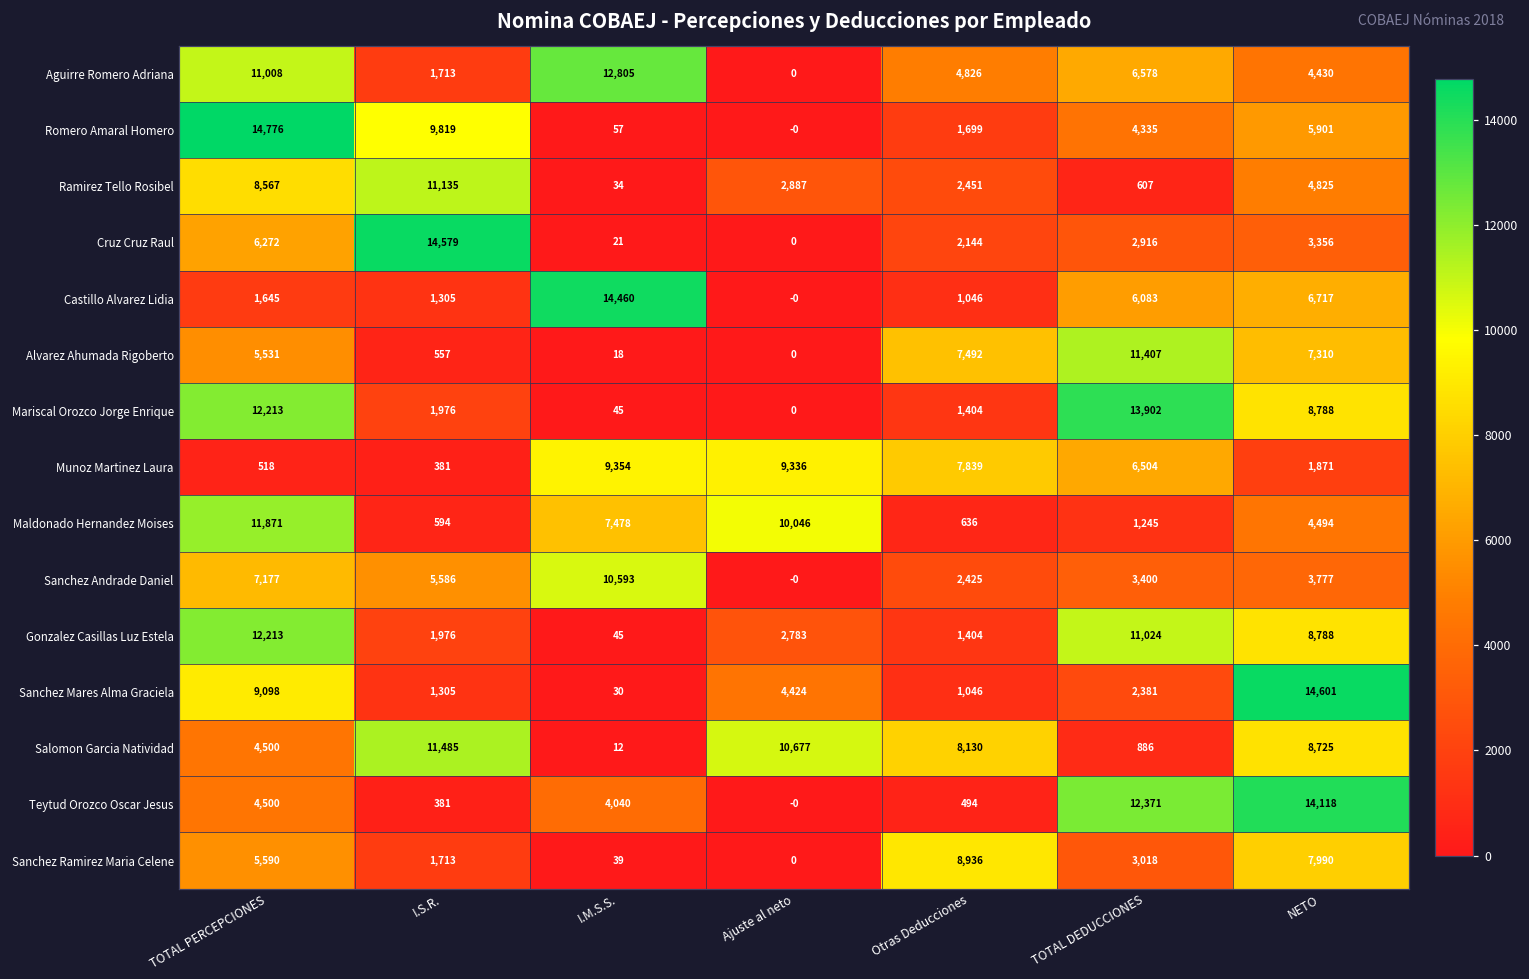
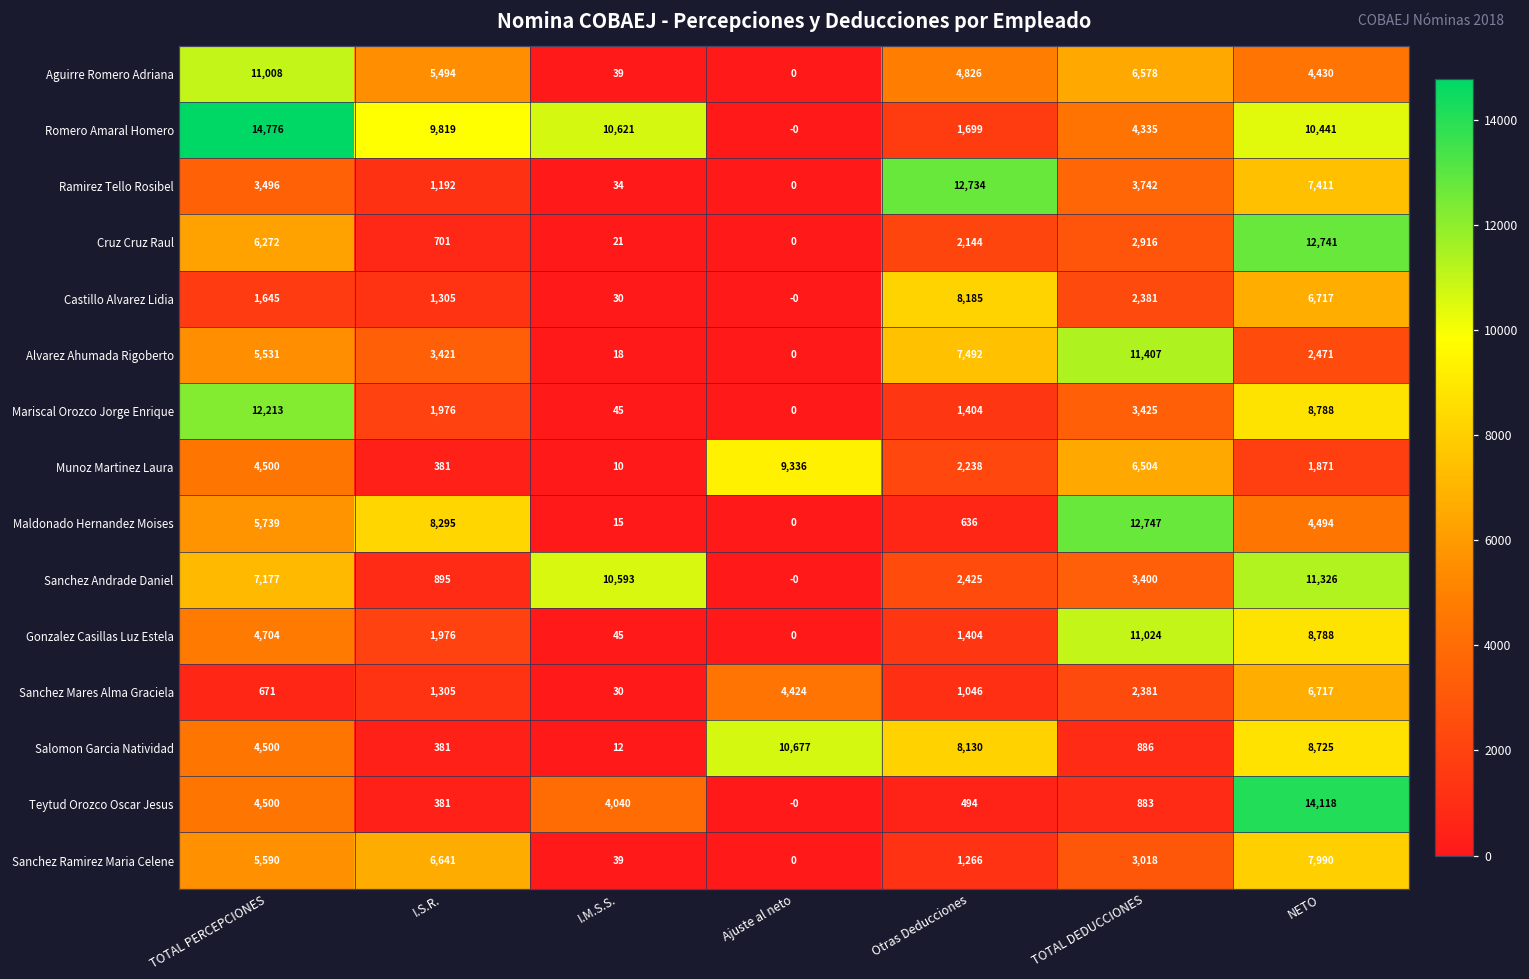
  {
    "Aguirre Romero Adriana": {
      "TOTAL PERCEPCIONES": "11,008",
-     "I.S.R.": "1,713",
-     "I.M.S.S.": "12,805",
+     "I.S.R.": "5,494",
+     "I.M.S.S.": "39",
      "Ajuste al neto": "0",
      "Otras Deducciones": "4,826",
      "TOTAL DEDUCCIONES": "6,578",
      "NETO": "4,430"
    },
    "Romero Amaral Homero": {
      "TOTAL PERCEPCIONES": "14,776",
      "I.S.R.": "9,819",
-     "I.M.S.S.": "57",
+     "I.M.S.S.": "10,621",
      "Ajuste al neto": "-0",
      "Otras Deducciones": "1,699",
      "TOTAL DEDUCCIONES": "4,335",
-     "NETO": "5,901"
+     "NETO": "10,441"
    },
    "Ramirez Tello Rosibel": {
-     "TOTAL PERCEPCIONES": "8,567",
-     "I.S.R.": "11,135",
+     "TOTAL PERCEPCIONES": "3,496",
+     "I.S.R.": "1,192",
      "I.M.S.S.": "34",
-     "Ajuste al neto": "2,887",
-     "Otras Deducciones": "2,451",
-     "TOTAL DEDUCCIONES": "607",
-     "NETO": "4,825"
+     "Ajuste al neto": "0",
+     "Otras Deducciones": "12,734",
+     "TOTAL DEDUCCIONES": "3,742",
+     "NETO": "7,411"
    },
    "Cruz Cruz Raul": {
      "TOTAL PERCEPCIONES": "6,272",
-     "I.S.R.": "14,579",
+     "I.S.R.": "701",
      "I.M.S.S.": "21",
      "Ajuste al neto": "0",
      "Otras Deducciones": "2,144",
      "TOTAL DEDUCCIONES": "2,916",
-     "NETO": "3,356"
+     "NETO": "12,741"
    },
    "Castillo Alvarez Lidia": {
      "TOTAL PERCEPCIONES": "1,645",
      "I.S.R.": "1,305",
-     "I.M.S.S.": "14,460",
+     "I.M.S.S.": "30",
      "Ajuste al neto": "-0",
-     "Otras Deducciones": "1,046",
-     "TOTAL DEDUCCIONES": "6,083",
+     "Otras Deducciones": "8,185",
+     "TOTAL DEDUCCIONES": "2,381",
      "NETO": "6,717"
    },
    "Alvarez Ahumada Rigoberto": {
      "TOTAL PERCEPCIONES": "5,531",
-     "I.S.R.": "557",
+     "I.S.R.": "3,421",
      "I.M.S.S.": "18",
      "Ajuste al neto": "0",
      "Otras Deducciones": "7,492",
      "TOTAL DEDUCCIONES": "11,407",
-     "NETO": "7,310"
+     "NETO": "2,471"
    },
    "Mariscal Orozco Jorge Enrique": {
      "TOTAL PERCEPCIONES": "12,213",
      "I.S.R.": "1,976",
      "I.M.S.S.": "45",
      "Ajuste al neto": "0",
      "Otras Deducciones": "1,404",
-     "TOTAL DEDUCCIONES": "13,902",
+     "TOTAL DEDUCCIONES": "3,425",
      "NETO": "8,788"
    },
    "Munoz Martinez Laura": {
-     "TOTAL PERCEPCIONES": "518",
+     "TOTAL PERCEPCIONES": "4,500",
      "I.S.R.": "381",
-     "I.M.S.S.": "9,354",
+     "I.M.S.S.": "10",
      "Ajuste al neto": "9,336",
-     "Otras Deducciones": "7,839",
+     "Otras Deducciones": "2,238",
      "TOTAL DEDUCCIONES": "6,504",
      "NETO": "1,871"
    },
    "Maldonado Hernandez Moises": {
-     "TOTAL PERCEPCIONES": "11,871",
-     "I.S.R.": "594",
-     "I.M.S.S.": "7,478",
-     "Ajuste al neto": "10,046",
+     "TOTAL PERCEPCIONES": "5,739",
+     "I.S.R.": "8,295",
+     "I.M.S.S.": "15",
+     "Ajuste al neto": "0",
      "Otras Deducciones": "636",
-     "TOTAL DEDUCCIONES": "1,245",
+     "TOTAL DEDUCCIONES": "12,747",
      "NETO": "4,494"
    },
    "Sanchez Andrade Daniel": {
      "TOTAL PERCEPCIONES": "7,177",
-     "I.S.R.": "5,586",
+     "I.S.R.": "895",
      "I.M.S.S.": "10,593",
      "Ajuste al neto": "-0",
      "Otras Deducciones": "2,425",
      "TOTAL DEDUCCIONES": "3,400",
-     "NETO": "3,777"
+     "NETO": "11,326"
    },
    "Gonzalez Casillas Luz Estela": {
-     "TOTAL PERCEPCIONES": "12,213",
+     "TOTAL PERCEPCIONES": "4,704",
      "I.S.R.": "1,976",
      "I.M.S.S.": "45",
-     "Ajuste al neto": "2,783",
+     "Ajuste al neto": "0",
      "Otras Deducciones": "1,404",
      "TOTAL DEDUCCIONES": "11,024",
      "NETO": "8,788"
    },
    "Sanchez Mares Alma Graciela": {
-     "TOTAL PERCEPCIONES": "9,098",
+     "TOTAL PERCEPCIONES": "671",
      "I.S.R.": "1,305",
      "I.M.S.S.": "30",
      "Ajuste al neto": "4,424",
      "Otras Deducciones": "1,046",
      "TOTAL DEDUCCIONES": "2,381",
-     "NETO": "14,601"
+     "NETO": "6,717"
    },
    "Salomon Garcia Natividad": {
      "TOTAL PERCEPCIONES": "4,500",
-     "I.S.R.": "11,485",
+     "I.S.R.": "381",
      "I.M.S.S.": "12",
      "Ajuste al neto": "10,677",
      "Otras Deducciones": "8,130",
      "TOTAL DEDUCCIONES": "886",
      "NETO": "8,725"
    },
    "Teytud Orozco Oscar Jesus": {
      "TOTAL PERCEPCIONES": "4,500",
      "I.S.R.": "381",
      "I.M.S.S.": "4,040",
      "Ajuste al neto": "-0",
      "Otras Deducciones": "494",
-     "TOTAL DEDUCCIONES": "12,371",
+     "TOTAL DEDUCCIONES": "883",
      "NETO": "14,118"
    },
    "Sanchez Ramirez Maria Celene": {
      "TOTAL PERCEPCIONES": "5,590",
-     "I.S.R.": "1,713",
+     "I.S.R.": "6,641",
      "I.M.S.S.": "39",
      "Ajuste al neto": "0",
-     "Otras Deducciones": "8,936",
+     "Otras Deducciones": "1,266",
      "TOTAL DEDUCCIONES": "3,018",
      "NETO": "7,990"
    }
  }
